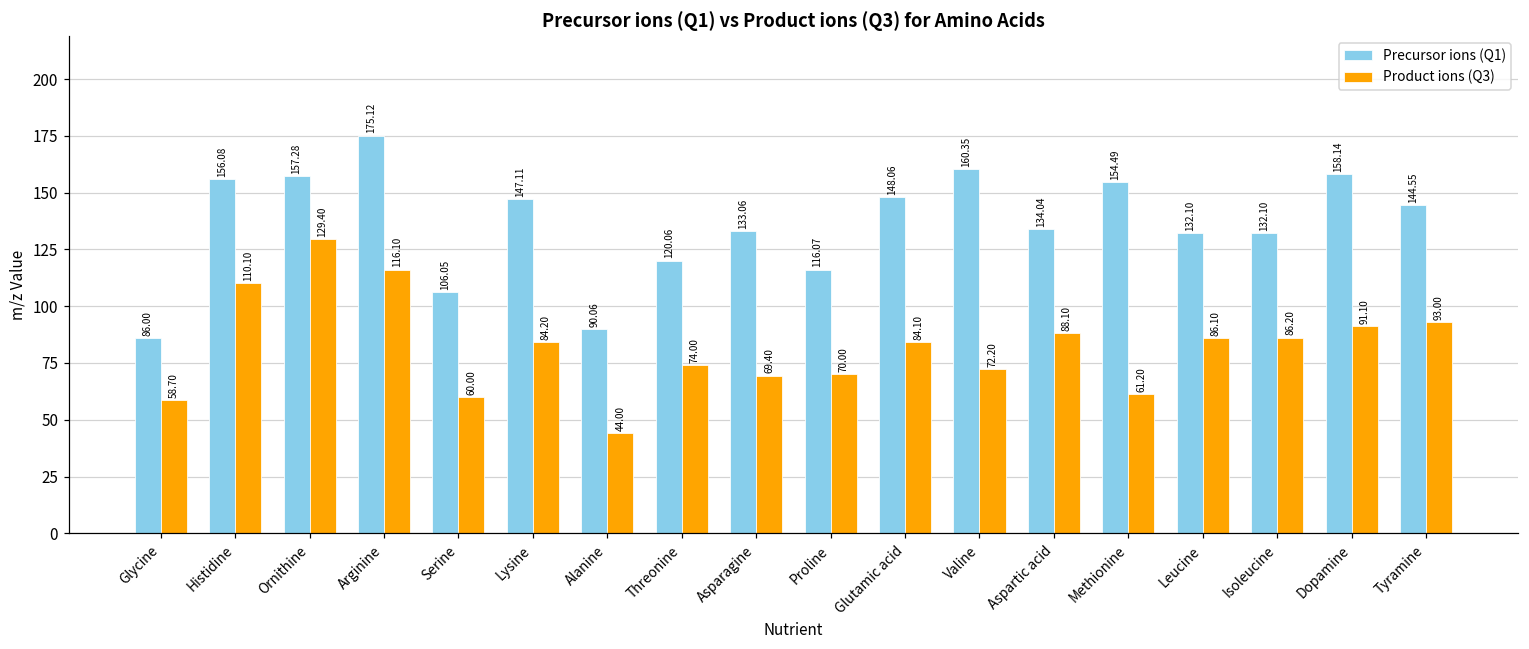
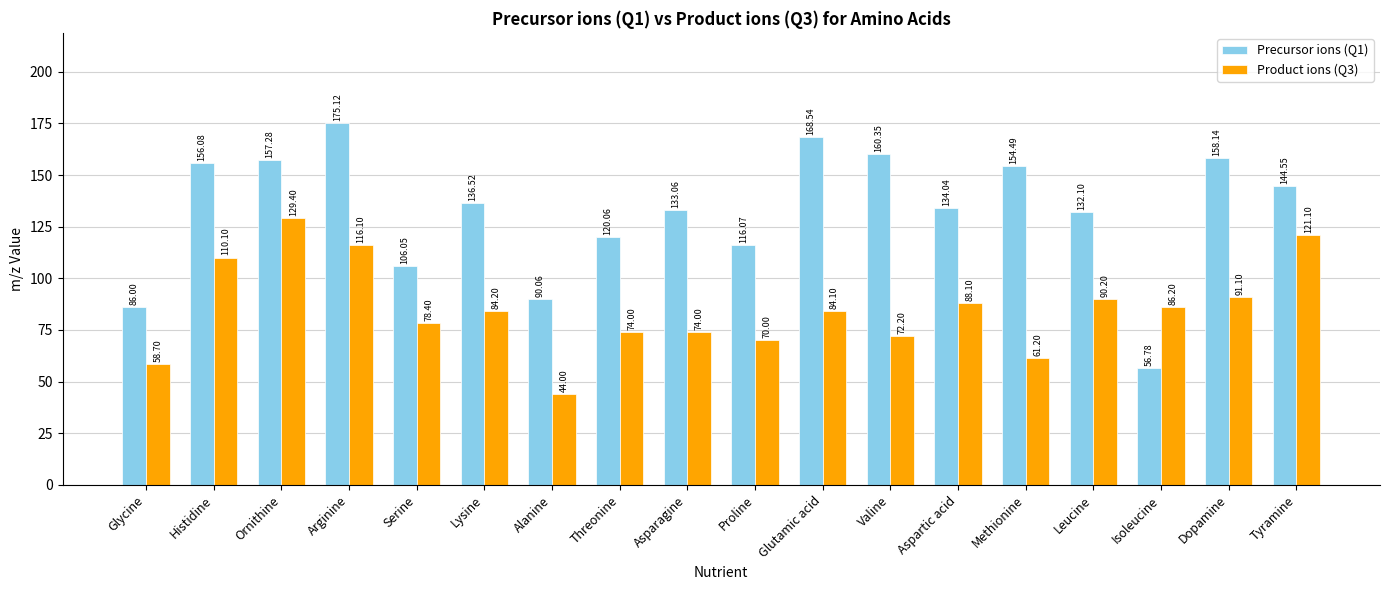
  {
    "Precursor ions (Q1)": {
      "Glycine": 86.00,
      "Histidine": 156.08,
      "Ornithine": 157.28,
      "Arginine": 175.12,
      "Serine": 106.05,
-     "Lysine": 147.11,
+     "Lysine": 136.52,
      "Alanine": 90.06,
      "Threonine": 120.06,
      "Asparagine": 133.06,
      "Proline": 116.07,
-     "Glutamic acid": 148.06,
+     "Glutamic acid": 168.54,
      "Valine": 160.35,
      "Aspartic acid": 134.04,
      "Methionine": 154.49,
      "Leucine": 132.10,
-     "Isoleucine": 132.10,
+     "Isoleucine": 56.78,
      "Dopamine": 158.14,
      "Tyramine": 144.55
    },
    "Product ions (Q3)": {
      "Glycine": 58.70,
      "Histidine": 110.10,
      "Ornithine": 129.40,
      "Arginine": 116.10,
-     "Serine": 60.00,
+     "Serine": 78.40,
      "Lysine": 84.20,
      "Alanine": 44.00,
      "Threonine": 74.00,
-     "Asparagine": 69.40,
+     "Asparagine": 74.00,
      "Proline": 70.00,
      "Glutamic acid": 84.10,
      "Valine": 72.20,
      "Aspartic acid": 88.10,
      "Methionine": 61.20,
-     "Leucine": 86.10,
+     "Leucine": 90.20,
      "Isoleucine": 86.20,
      "Dopamine": 91.10,
-     "Tyramine": 93.00
+     "Tyramine": 121.10
    }
  }
